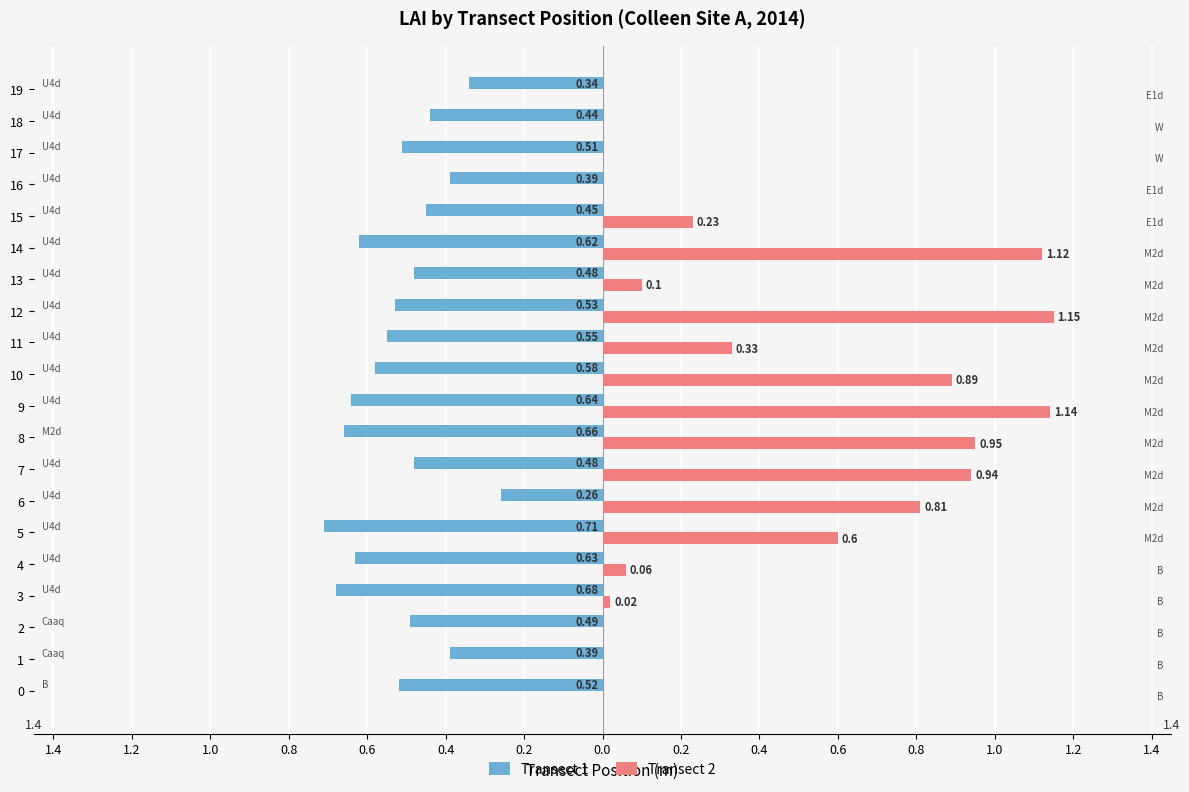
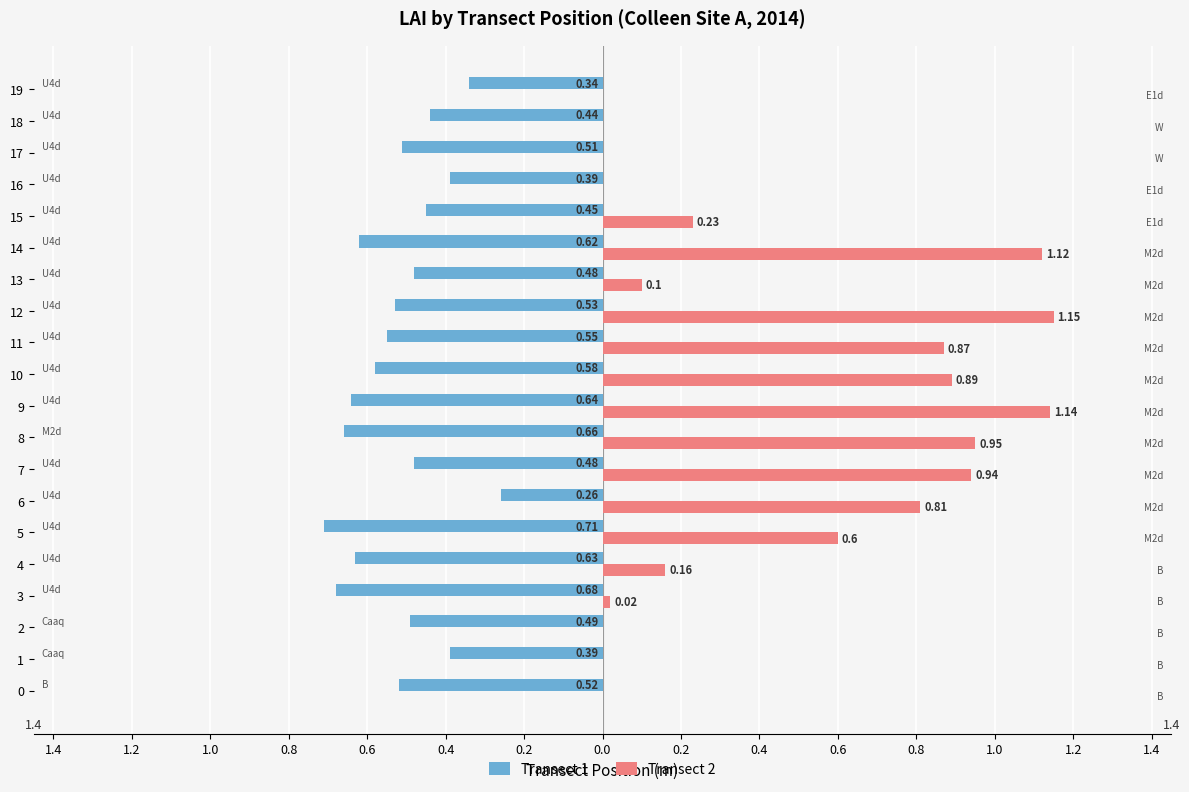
  {
    "Transect 2": {
      "15": 0.23,
      "14": 1.12,
      "13": 0.1,
      "12": 1.15,
-     "11": 0.33,
+     "11": 0.87,
      "10": 0.89,
      "9": 1.14,
      "8": 0.95,
      "7": 0.94,
      "6": 0.81,
      "5": 0.6,
-     "4": 0.06,
+     "4": 0.16,
      "3": 0.02
    }
  }
